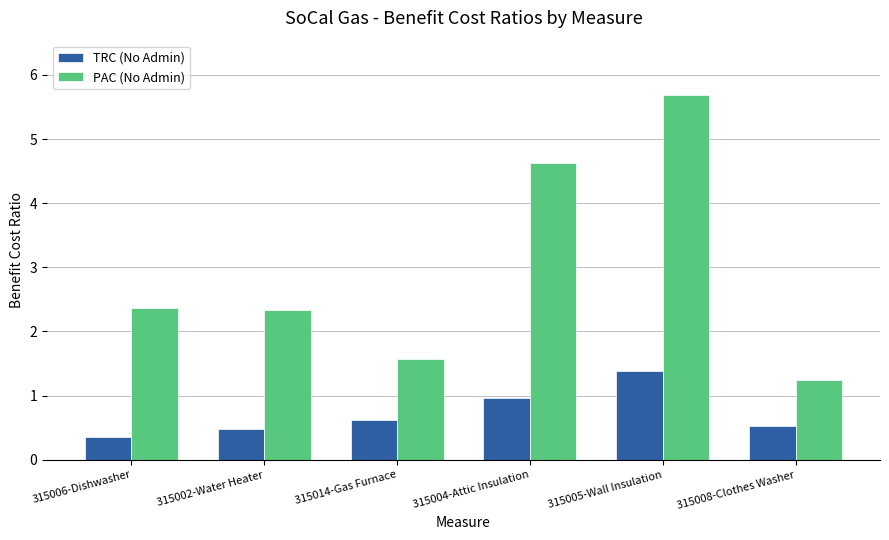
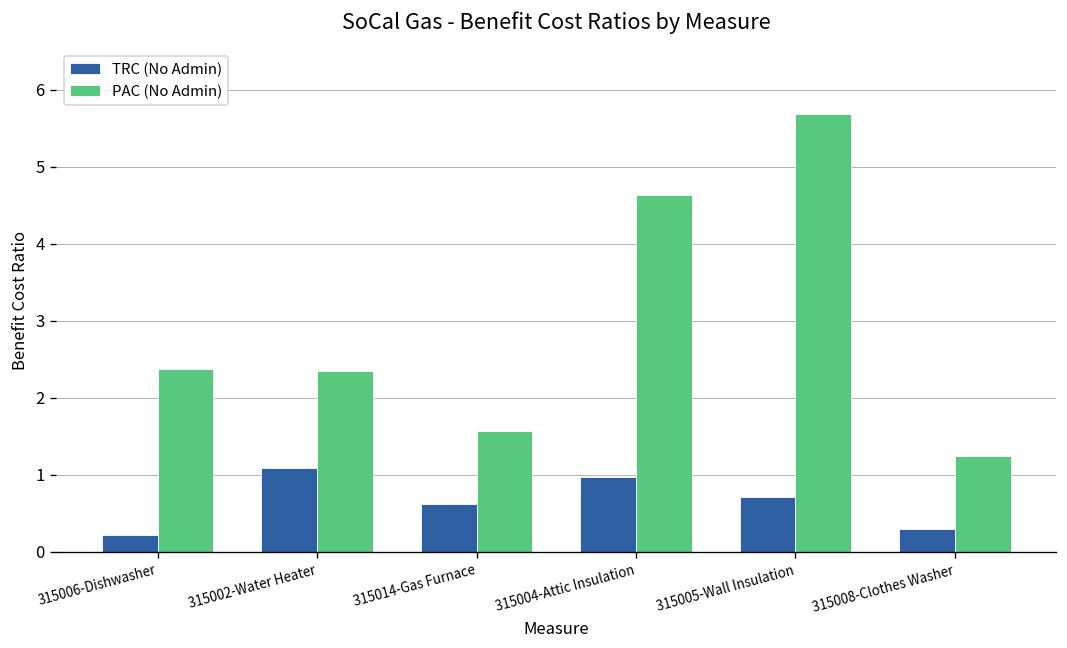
  {
    "TRC (No Admin)": {
-     "315006-Dishwasher": 0.4,
-     "315002-Water Heater": 0.5,
+     "315006-Dishwasher": 0.2,
+     "315002-Water Heater": 1.1,
      "315014-Gas Furnace": 0.6,
      "315004-Attic Insulation": 1.0,
-     "315005-Wall Insulation": 1.4,
-     "315008-Clothes Washer": 0.5
+     "315005-Wall Insulation": 0.7,
+     "315008-Clothes Washer": 0.3
    },
    "PAC (No Admin)": {
      "315006-Dishwasher": 2.4,
      "315002-Water Heater": 2.3,
      "315014-Gas Furnace": 1.6,
      "315004-Attic Insulation": 4.6,
      "315005-Wall Insulation": 5.7,
      "315008-Clothes Washer": 1.2
    }
  }
